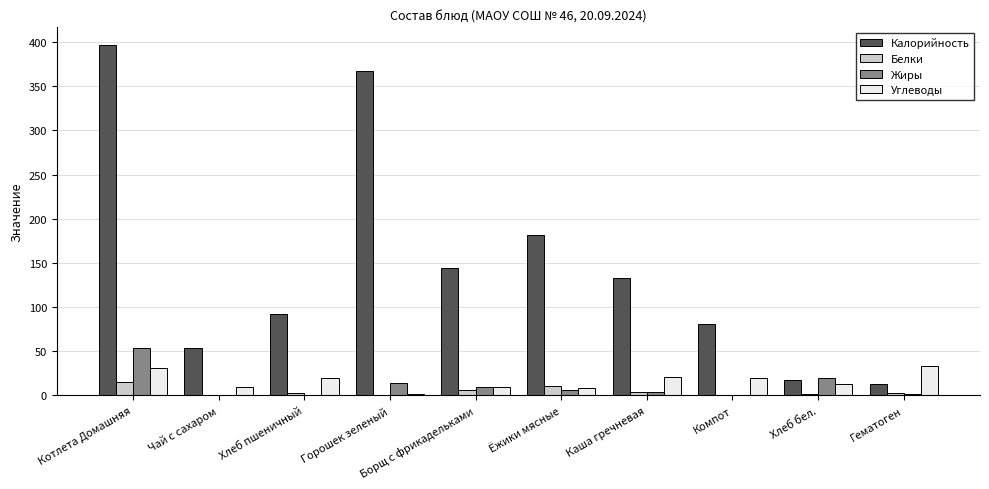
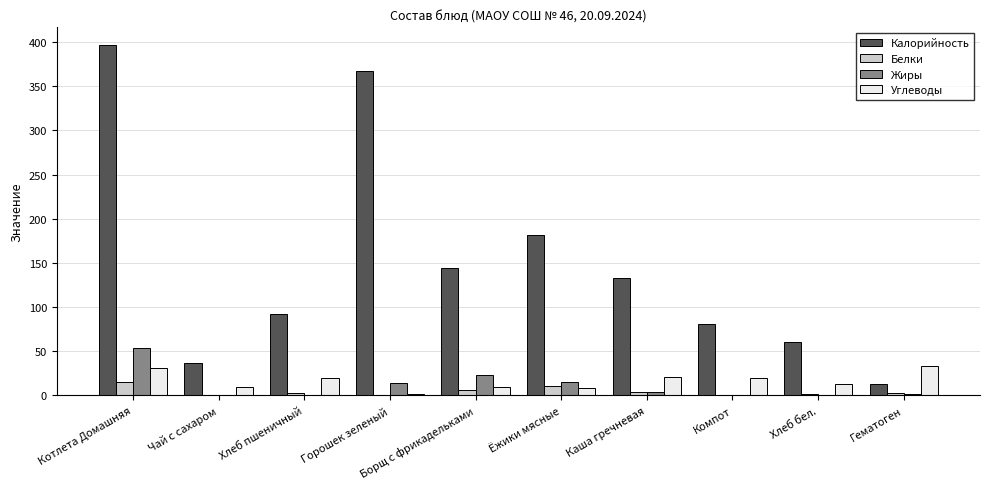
  {
    "Калорийность": {
      "Котлета Домашняя": 400,
-     "Чай с сахаром": 50,
+     "Чай с сахаром": 40,
      "Хлеб пшеничный": 90,
      "Горошек зеленый": 370,
      "Борщ с фрикадельками": 140,
      "Ёжики мясные": 180,
      "Каша гречневая": 130,
      "Компот": 80,
-     "Хлеб бел.": 20,
+     "Хлеб бел.": 60,
      "Гематоген": 10
    },
    "Жиры": {
      "Котлета Домашняя": 50,
      "Чай с сахаром": 0,
      "Горошек зеленый": 10,
-     "Борщ с фрикадельками": 10,
-     "Ёжики мясные": 6,
+     "Борщ с фрикадельками": 20,
+     "Ёжики мясные": 15,
      "Каша гречневая": 0,
      "Компот": 0,
-     "Хлеб бел.": 20
+     "Хлеб бел.": 0
    }
  }
